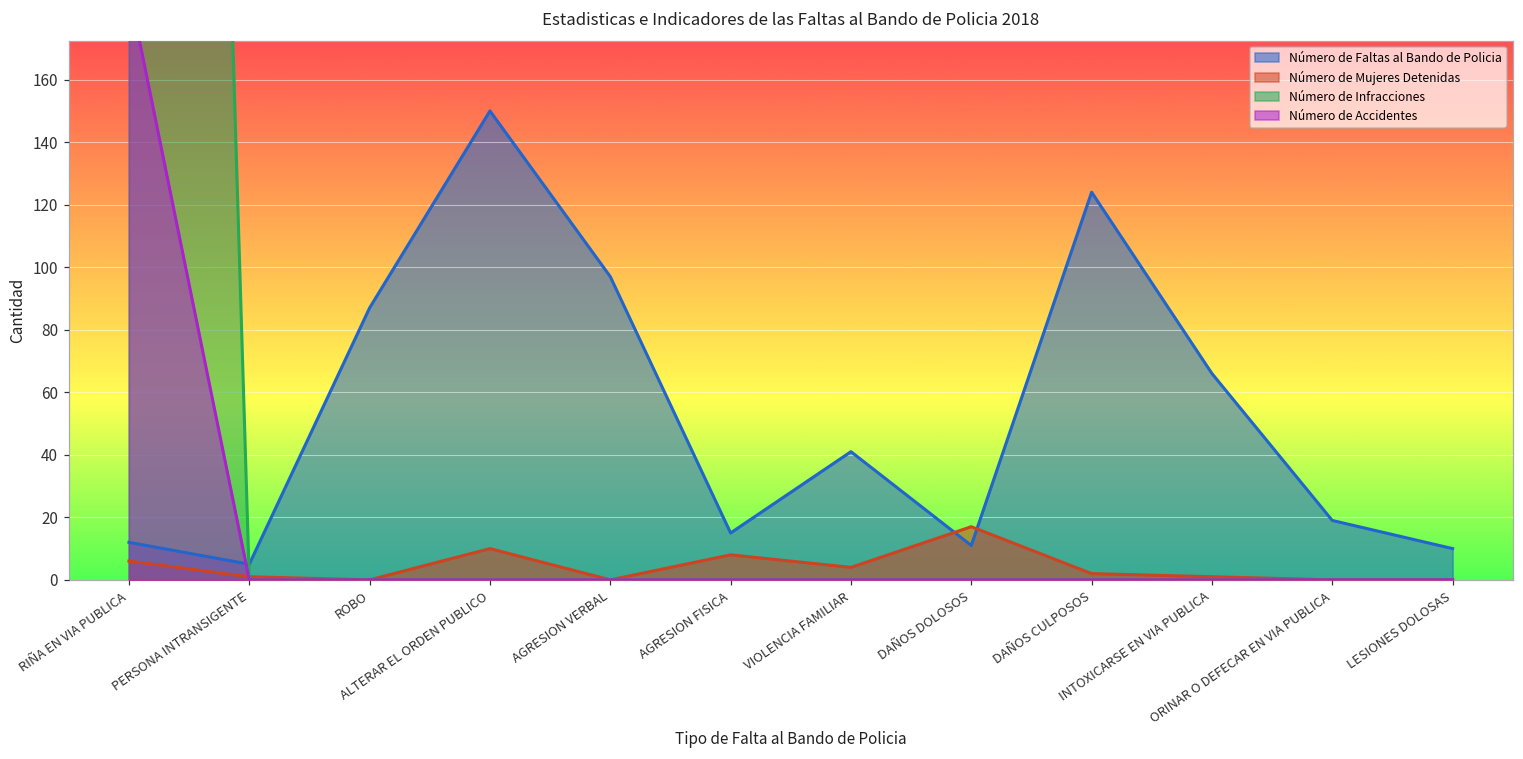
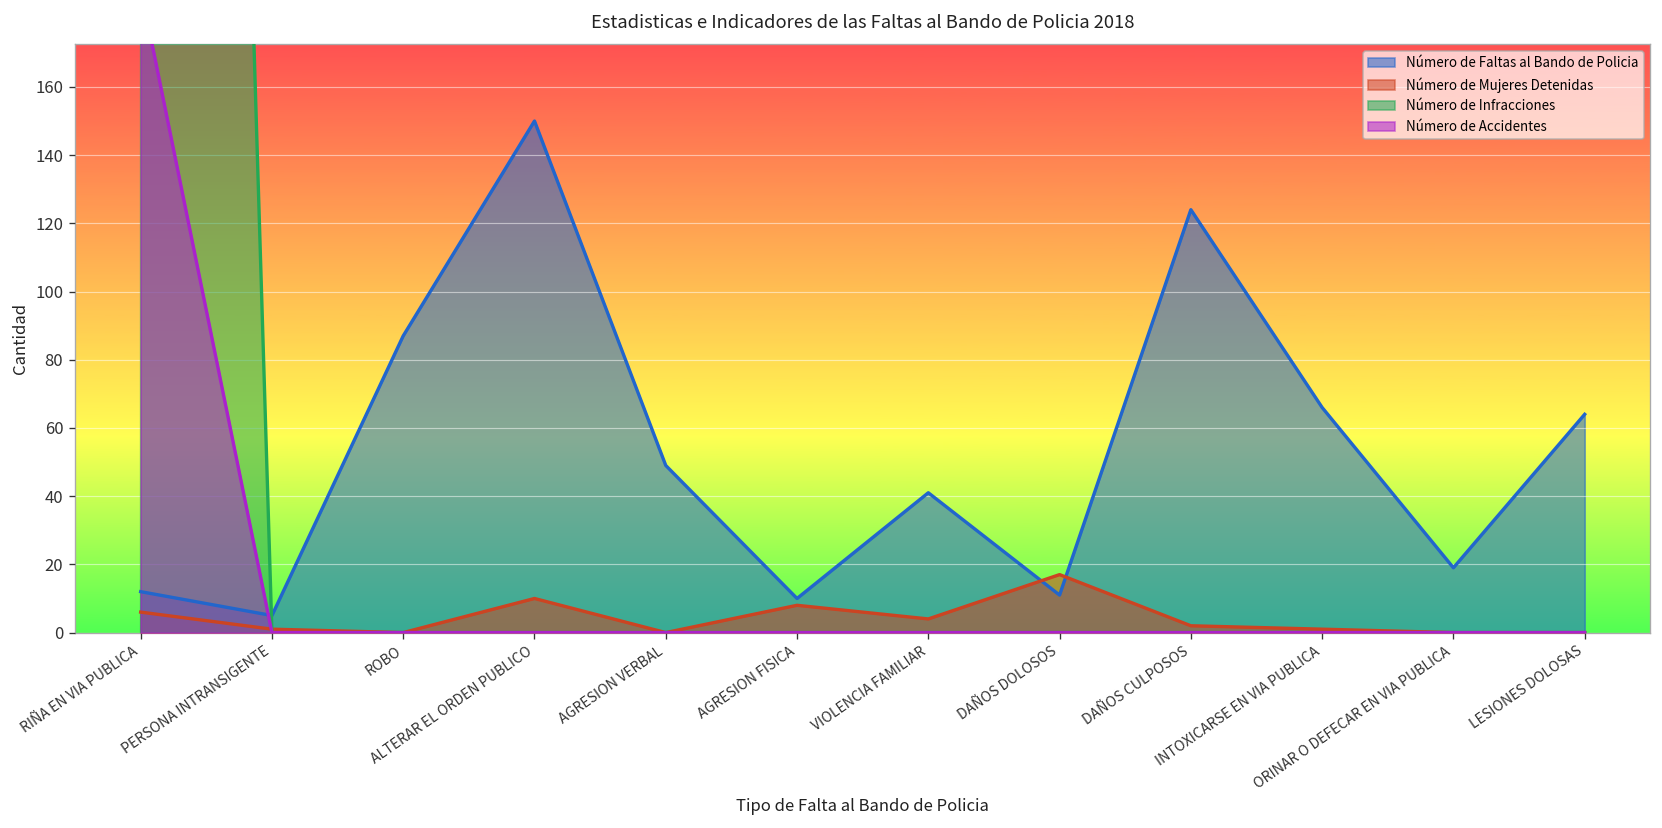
  {
    "Número de Faltas al Bando de Policia": {
      "RIÑA EN VIA PUBLICA": 12,
      "PERSONA INTRANSIGENTE": 5,
      "ROBO": 87,
      "ALTERAR EL ORDEN PUBLICO": 150,
-     "AGRESION VERBAL": 97,
-     "AGRESION FISICA": 15,
+     "AGRESION VERBAL": 49,
+     "AGRESION FISICA": 10,
      "VIOLENCIA FAMILIAR": 41,
      "DAÑOS DOLOSOS": 11,
      "DAÑOS CULPOSOS": 124,
      "INTOXICARSE EN VIA PUBLICA": 66,
      "ORINAR O DEFECAR EN VIA PUBLICA": 19,
-     "LESIONES DOLOSAS": 10
+     "LESIONES DOLOSAS": 64
    },
    "Número de Mujeres Detenidas": {
      "RIÑA EN VIA PUBLICA": 6,
      "PERSONA INTRANSIGENTE": 1,
      "ALTERAR EL ORDEN PUBLICO": 10,
      "AGRESION FISICA": 8,
      "VIOLENCIA FAMILIAR": 4,
      "DAÑOS DOLOSOS": 17,
      "DAÑOS CULPOSOS": 2,
      "INTOXICARSE EN VIA PUBLICA": 1
    }
  }
